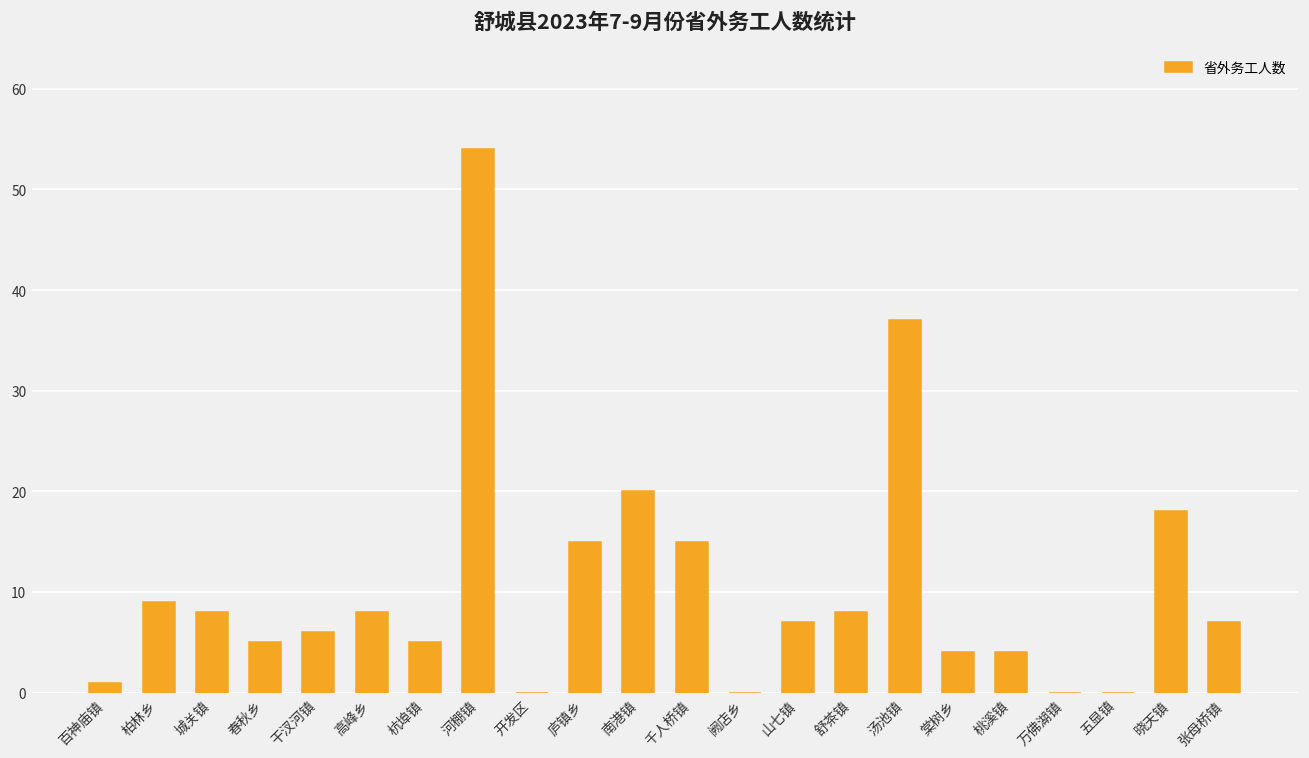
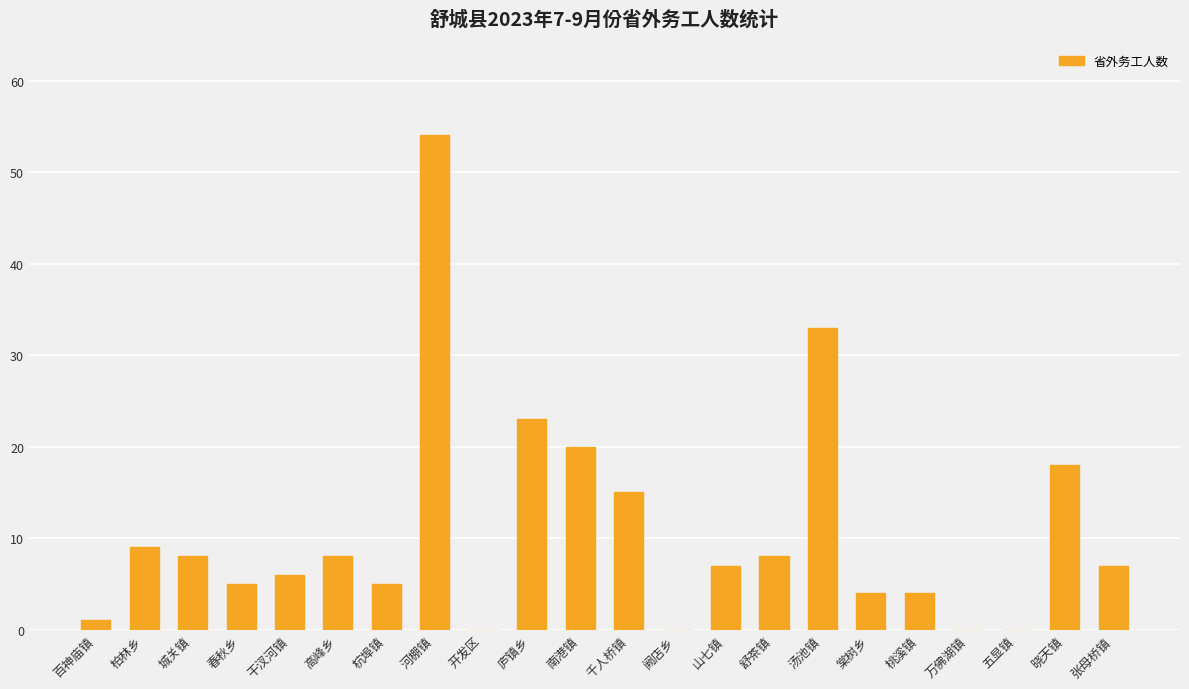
  {
    "百神庙镇": 1,
    "柏林乡": 9,
    "城关镇": 8,
    "春秋乡": 5,
    "干汊河镇": 6,
    "高峰乡": 8,
    "杭埠镇": 5,
    "河棚镇": 54,
    "开发区": 0,
-   "庐镇乡": 15,
+   "庐镇乡": 23,
    "南港镇": 20,
    "千人桥镇": 15,
    "阙店乡": 0,
    "山七镇": 7,
    "舒茶镇": 8,
-   "汤池镇": 37,
+   "汤池镇": 33,
    "棠树乡": 4,
    "桃溪镇": 4,
    "万佛湖镇": 0,
    "五显镇": 0,
    "晓天镇": 18,
    "张母桥镇": 7
  }
